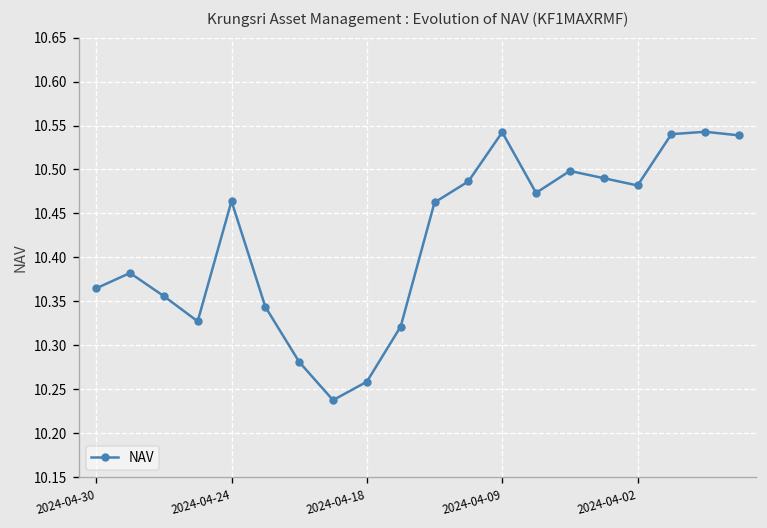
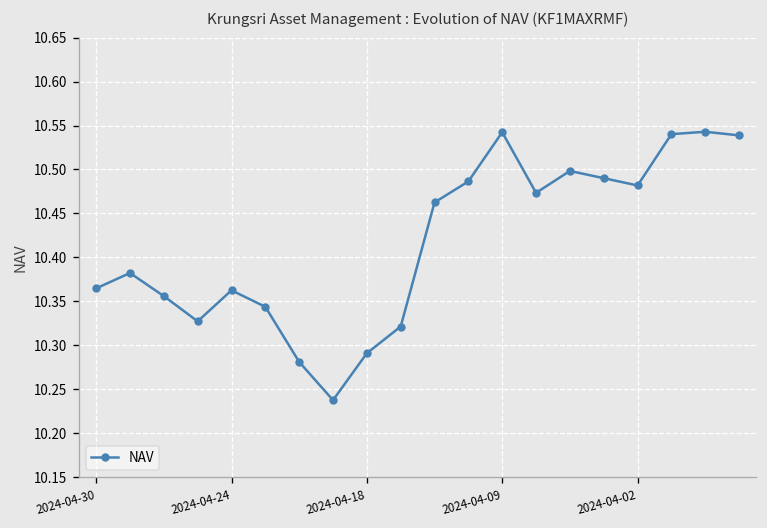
  {
    "2024-04-30": 10.36,
-   "2024-04-24": 10.46,
-   "2024-04-18": 10.26,
+   "2024-04-24": 10.36,
+   "2024-04-18": 10.29,
    "2024-04-09": 10.54,
    "2024-04-02": 10.48
  }
